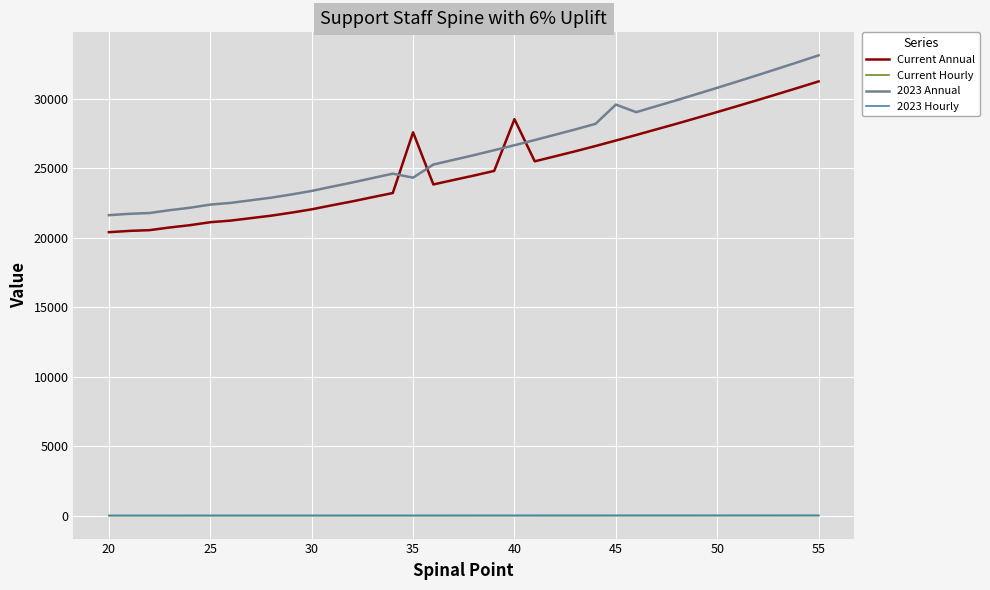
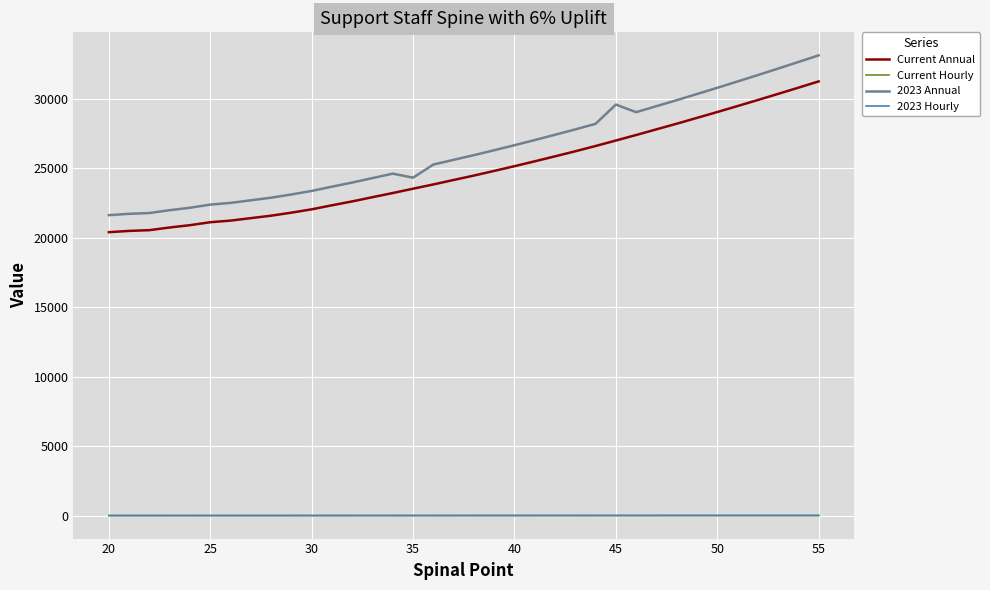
  {
    "Current Annual": {
      "20": 20400,
      "25": 21100,
      "30": 22100,
-     "35": 27600,
-     "40": 28500,
+     "35": 23500,
+     "40": 25200,
      "45": 27000,
      "50": 29100,
      "55": 31300
    }
  }
